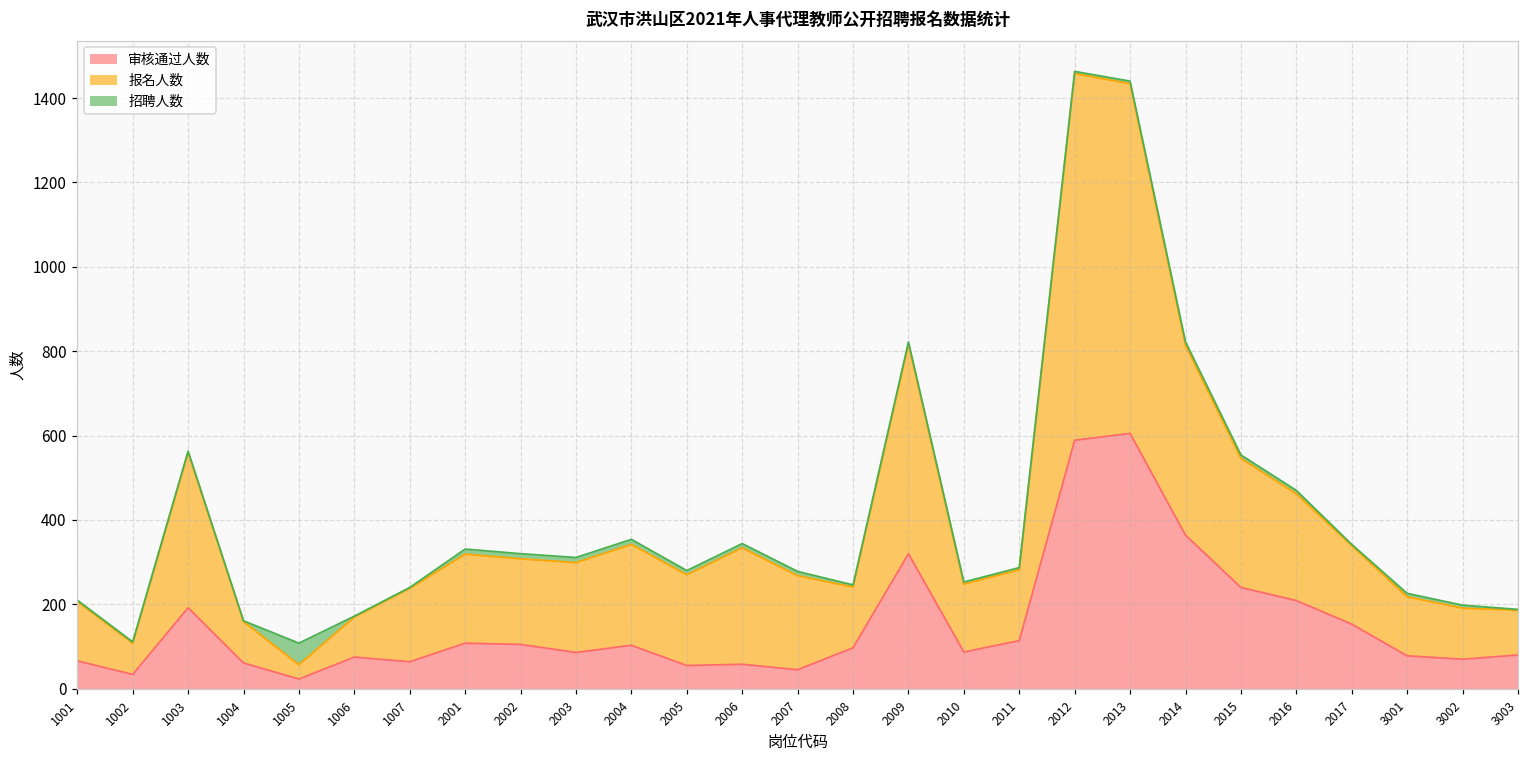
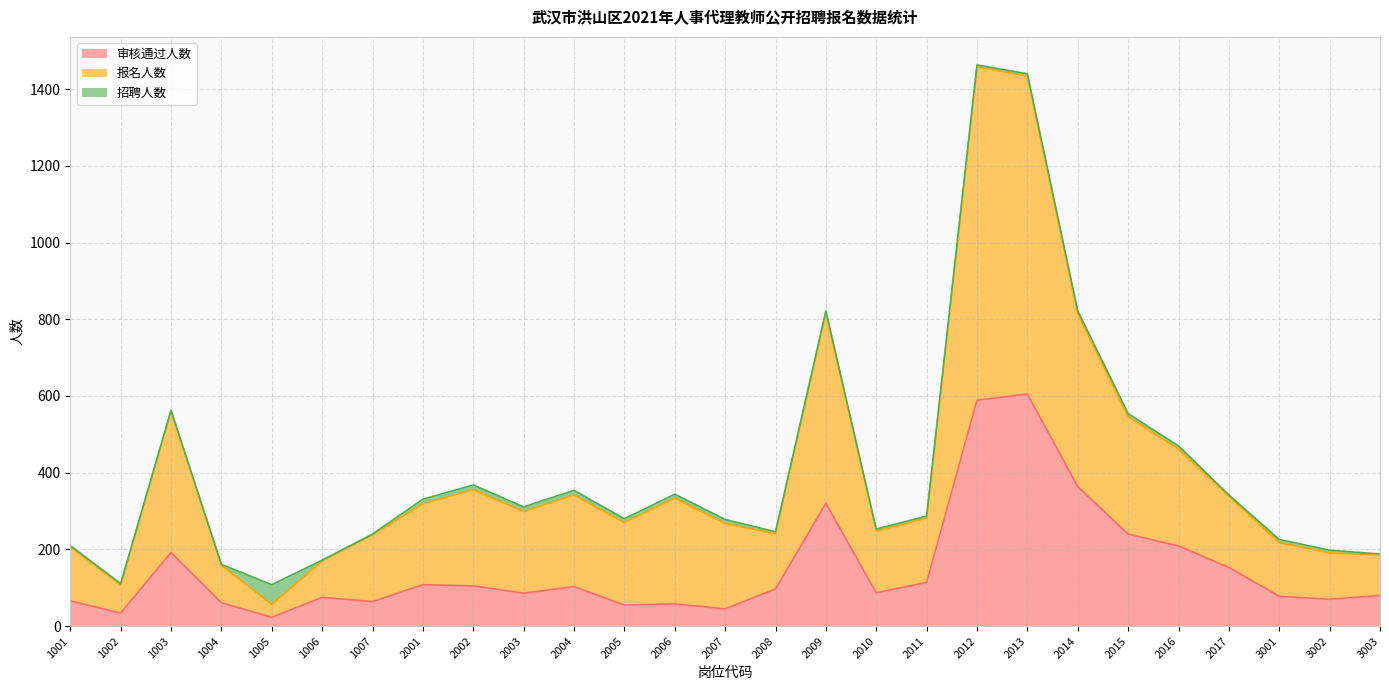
  {
    "审核通过人数": {
      "1001": 70,
      "1002": 30,
      "1003": 190,
      "1004": 60,
      "1005": 20,
      "1006": 80,
      "1007": 60,
      "2001": 110,
      "2002": 110,
      "2003": 90,
      "2004": 100,
      "2005": 60,
      "2006": 60,
      "2007": 50,
      "2008": 100,
      "2009": 320,
      "2010": 90,
      "2011": 110,
      "2012": 590,
      "2013": 610,
      "2014": 360,
      "2015": 240,
      "2016": 210,
      "2017": 150,
      "3001": 80,
      "3002": 70,
      "3003": 80
    },
    "报名人数": {
      "1005": 30,
      "2001": 210,
-     "2002": 200,
+     "2002": 250,
      "2003": 210,
      "2004": 240,
      "2005": 220,
      "2006": 280,
      "2007": 220,
      "2014": 450,
      "2015": 310,
      "2016": 250,
      "3001": 140,
      "3002": 120
    },
    "招聘人数": {
      "1005": 50,
      "2001": 10,
      "2002": 10,
      "2003": 10,
      "2004": 10,
      "2005": 10,
      "2006": 10,
      "2007": 10,
      "2014": 10,
      "2015": 10,
      "2016": 10,
      "3001": 10,
      "3002": 10
    }
  }
